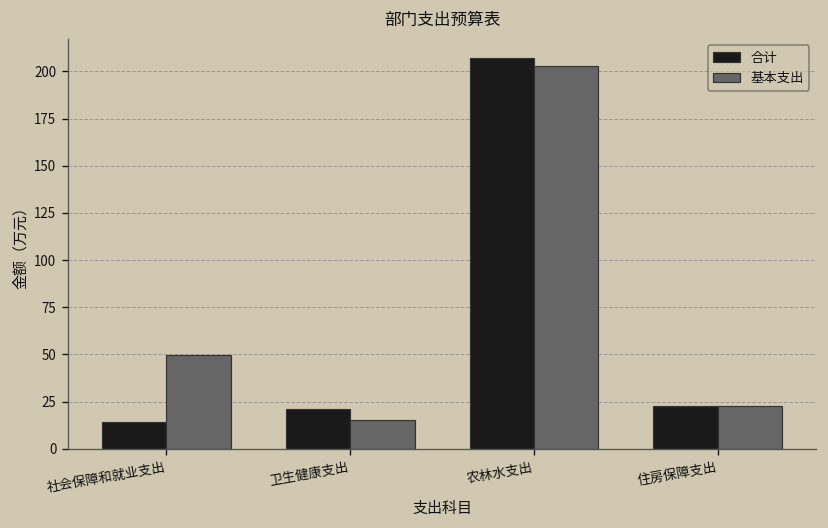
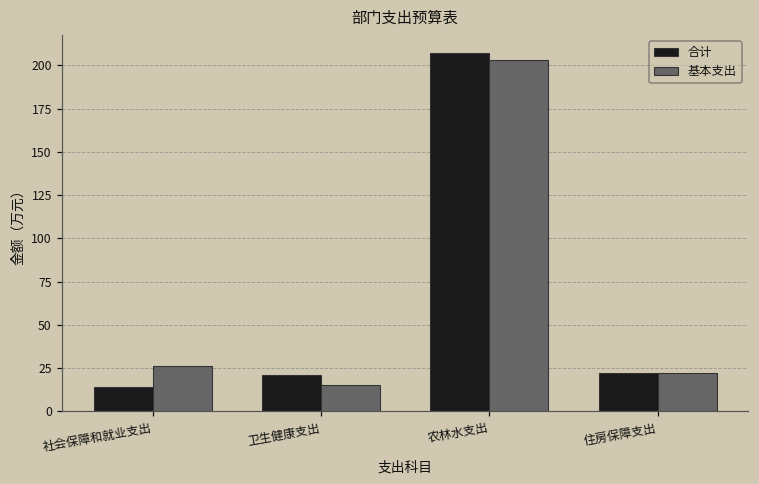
  {
    "合计": {
      "社会保障和就业支出": 14,
      "卫生健康支出": 21,
      "农林水支出": 207,
      "住房保障支出": 22
    },
    "基本支出": {
-     "社会保障和就业支出": 49,
+     "社会保障和就业支出": 26,
      "卫生健康支出": 15,
      "农林水支出": 203,
      "住房保障支出": 22
    }
  }
